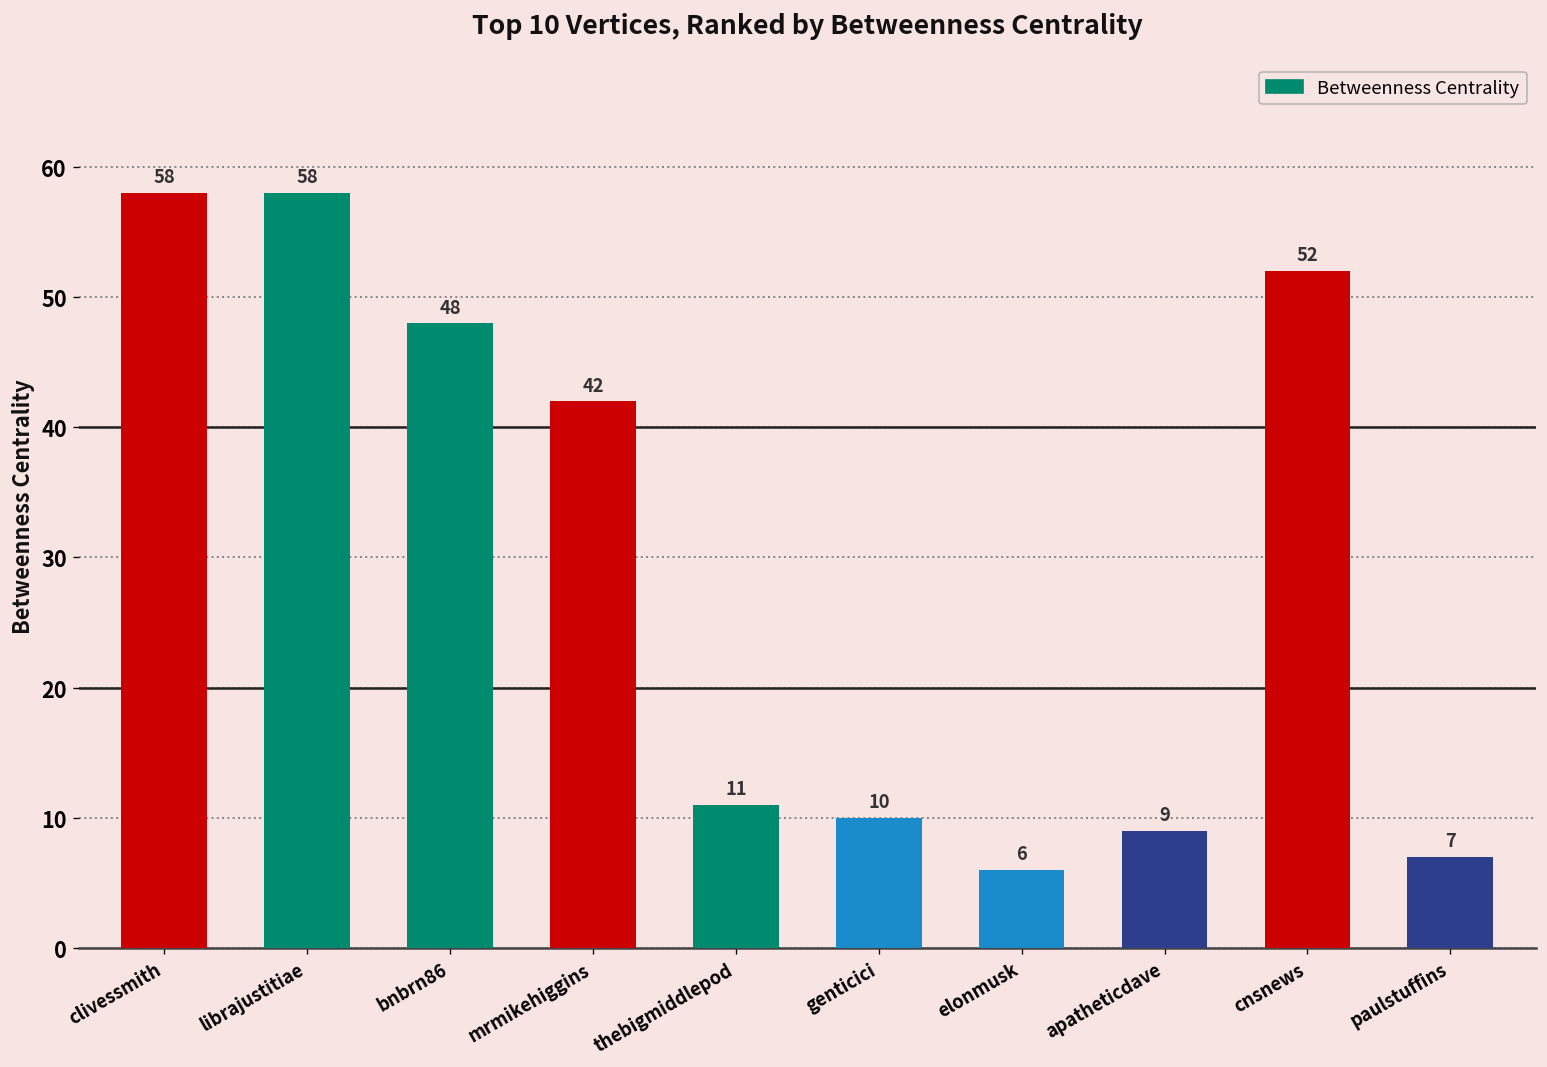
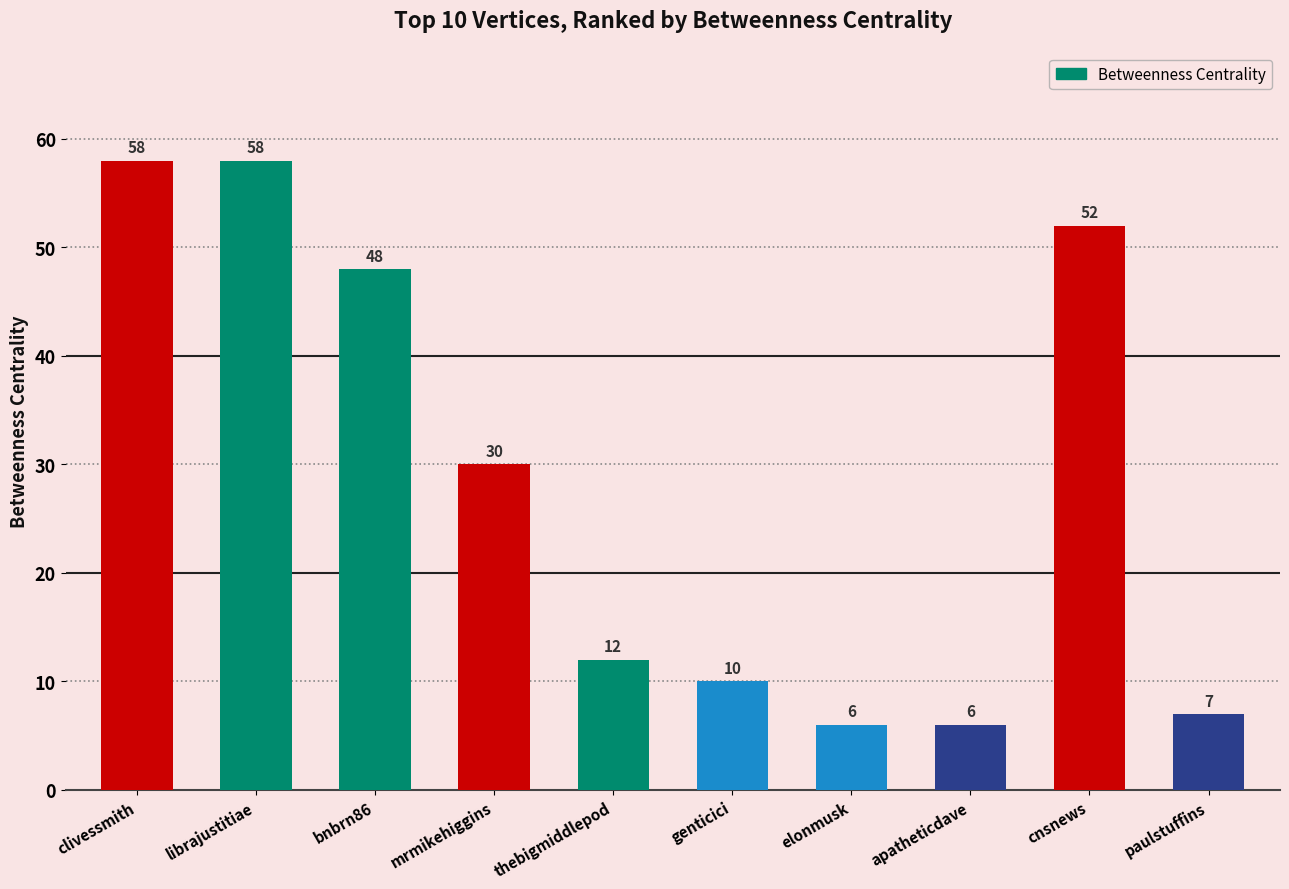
  {
    "clivessmith": 58,
    "librajustitiae": 58,
    "bnbrn86": 48,
-   "mrmikehiggins": 42,
-   "thebigmiddlepod": 11,
+   "mrmikehiggins": 30,
+   "thebigmiddlepod": 12,
    "genticici": 10,
    "elonmusk": 6,
-   "apatheticdave": 9,
+   "apatheticdave": 6,
    "cnsnews": 52,
    "paulstuffins": 7
  }
